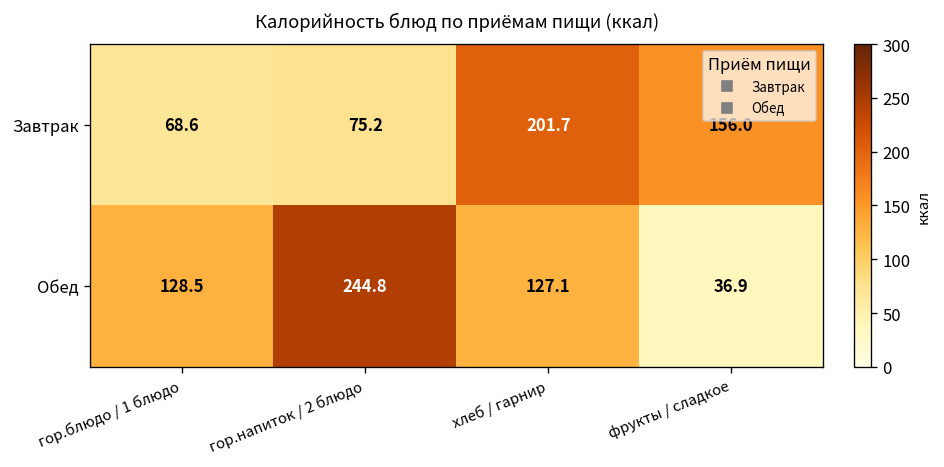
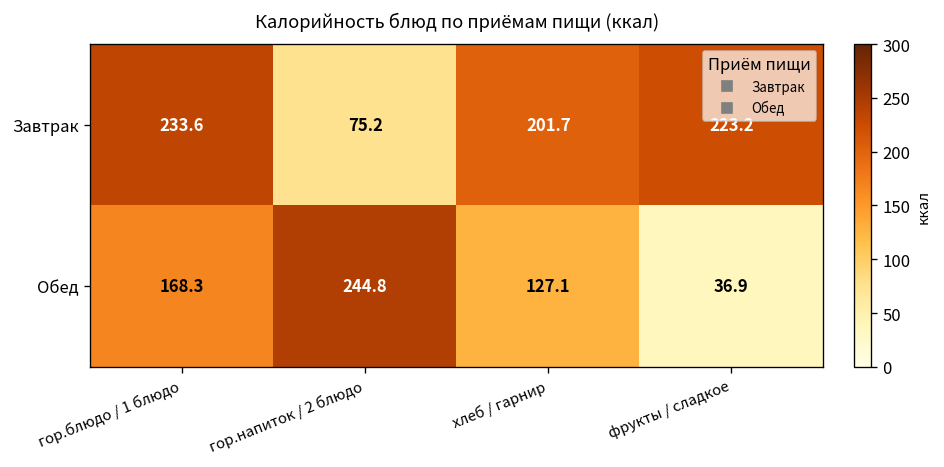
  {
    "Завтрак": {
-     "гор.блюдо / 1 блюдо": 68.6,
+     "гор.блюдо / 1 блюдо": 233.6,
      "гор.напиток / 2 блюдо": 75.2,
      "хлеб / гарнир": 201.7,
-     "фрукты / сладкое": 156.0
+     "фрукты / сладкое": 223.2
    },
    "Обед": {
-     "гор.блюдо / 1 блюдо": 128.5,
+     "гор.блюдо / 1 блюдо": 168.3,
      "гор.напиток / 2 блюдо": 244.8,
      "хлеб / гарнир": 127.1,
      "фрукты / сладкое": 36.9
    }
  }
